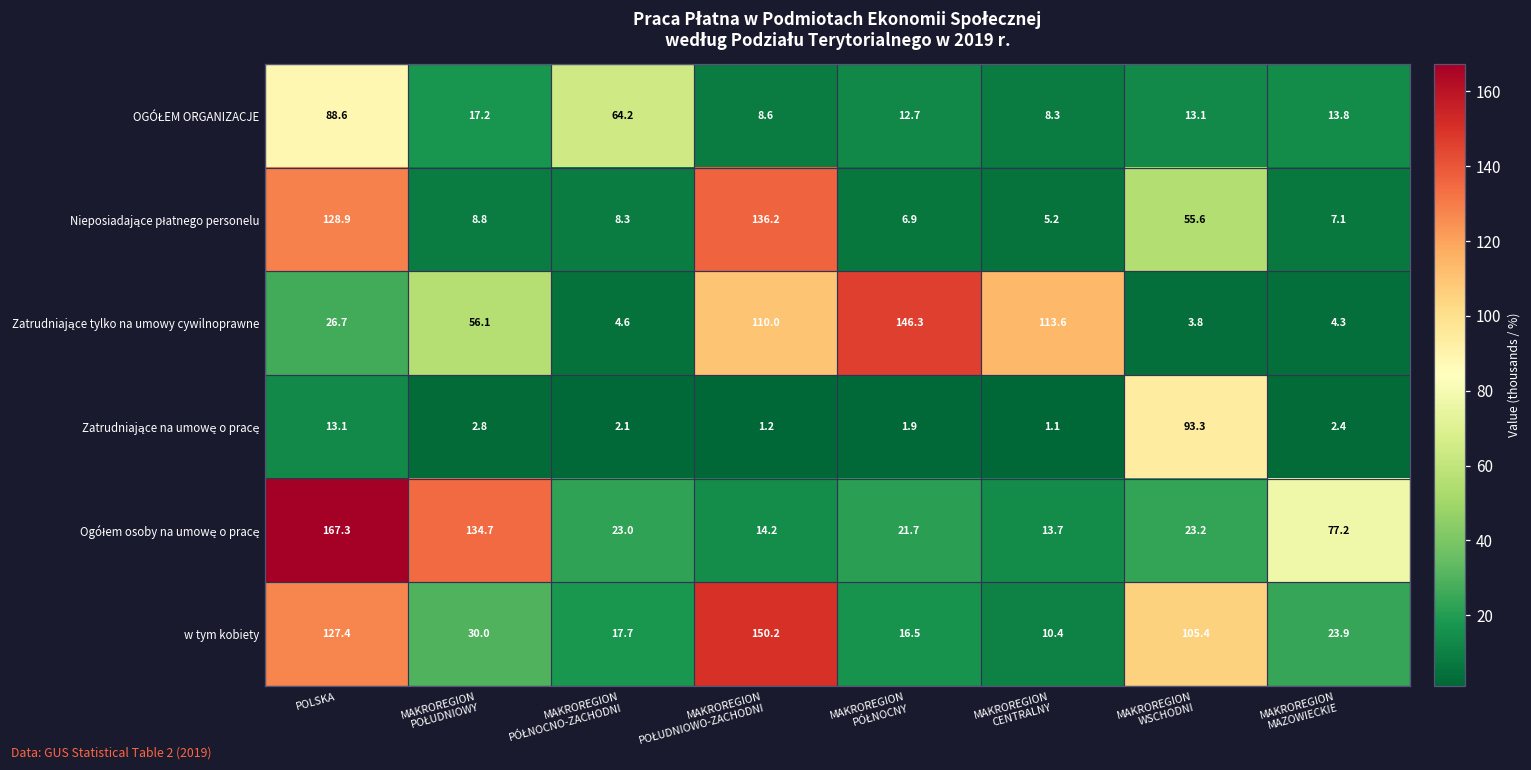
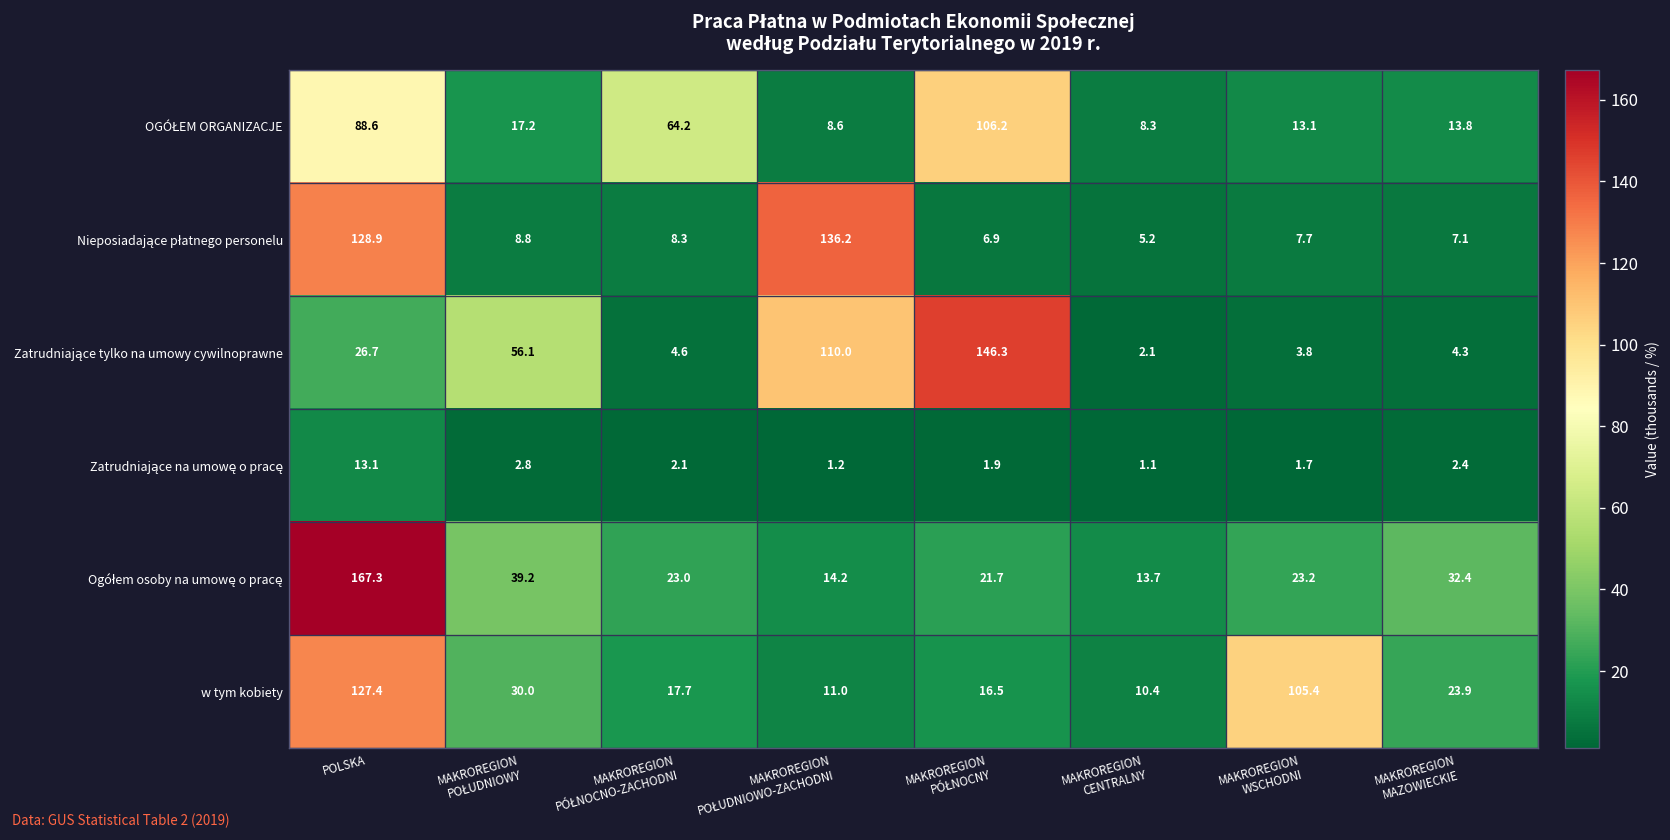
  {
    "OGÓŁEM ORGANIZACJE": {
      "POLSKA": 88.6,
      "MAKROREGION POŁUDNIOWY": 17.2,
      "MAKROREGION PÓŁNOCNO-ZACHODNI": 64.2,
      "MAKROREGION POŁUDNIOWO-ZACHODNI": 8.6,
-     "MAKROREGION PÓŁNOCNY": 12.7,
+     "MAKROREGION PÓŁNOCNY": 106.2,
      "MAKROREGION CENTRALNY": 8.3,
      "MAKROREGION WSCHODNI": 13.1,
      "MAKROREGION MAZOWIECKIE": 13.8
    },
    "Nieposiadające płatnego personelu": {
      "POLSKA": 128.9,
      "MAKROREGION POŁUDNIOWY": 8.8,
      "MAKROREGION PÓŁNOCNO-ZACHODNI": 8.3,
      "MAKROREGION POŁUDNIOWO-ZACHODNI": 136.2,
      "MAKROREGION PÓŁNOCNY": 6.9,
      "MAKROREGION CENTRALNY": 5.2,
-     "MAKROREGION WSCHODNI": 55.6,
+     "MAKROREGION WSCHODNI": 7.7,
      "MAKROREGION MAZOWIECKIE": 7.1
    },
    "Zatrudniające tylko na umowy cywilnoprawne": {
      "POLSKA": 26.7,
      "MAKROREGION POŁUDNIOWY": 56.1,
      "MAKROREGION PÓŁNOCNO-ZACHODNI": 4.6,
      "MAKROREGION POŁUDNIOWO-ZACHODNI": 110.0,
      "MAKROREGION PÓŁNOCNY": 146.3,
-     "MAKROREGION CENTRALNY": 113.6,
+     "MAKROREGION CENTRALNY": 2.1,
      "MAKROREGION WSCHODNI": 3.8,
      "MAKROREGION MAZOWIECKIE": 4.3
    },
    "Zatrudniające na umowę o pracę": {
      "POLSKA": 13.1,
      "MAKROREGION POŁUDNIOWY": 2.8,
      "MAKROREGION PÓŁNOCNO-ZACHODNI": 2.1,
      "MAKROREGION POŁUDNIOWO-ZACHODNI": 1.2,
      "MAKROREGION PÓŁNOCNY": 1.9,
      "MAKROREGION CENTRALNY": 1.1,
-     "MAKROREGION WSCHODNI": 93.3,
+     "MAKROREGION WSCHODNI": 1.7,
      "MAKROREGION MAZOWIECKIE": 2.4
    },
    "Ogółem osoby na umowę o pracę": {
      "POLSKA": 167.3,
-     "MAKROREGION POŁUDNIOWY": 134.7,
+     "MAKROREGION POŁUDNIOWY": 39.2,
      "MAKROREGION PÓŁNOCNO-ZACHODNI": 23.0,
      "MAKROREGION POŁUDNIOWO-ZACHODNI": 14.2,
      "MAKROREGION PÓŁNOCNY": 21.7,
      "MAKROREGION CENTRALNY": 13.7,
      "MAKROREGION WSCHODNI": 23.2,
-     "MAKROREGION MAZOWIECKIE": 77.2
+     "MAKROREGION MAZOWIECKIE": 32.4
    },
    "w tym kobiety": {
      "POLSKA": 127.4,
      "MAKROREGION POŁUDNIOWY": 30.0,
      "MAKROREGION PÓŁNOCNO-ZACHODNI": 17.7,
-     "MAKROREGION POŁUDNIOWO-ZACHODNI": 150.2,
+     "MAKROREGION POŁUDNIOWO-ZACHODNI": 11.0,
      "MAKROREGION PÓŁNOCNY": 16.5,
      "MAKROREGION CENTRALNY": 10.4,
      "MAKROREGION WSCHODNI": 105.4,
      "MAKROREGION MAZOWIECKIE": 23.9
    }
  }
